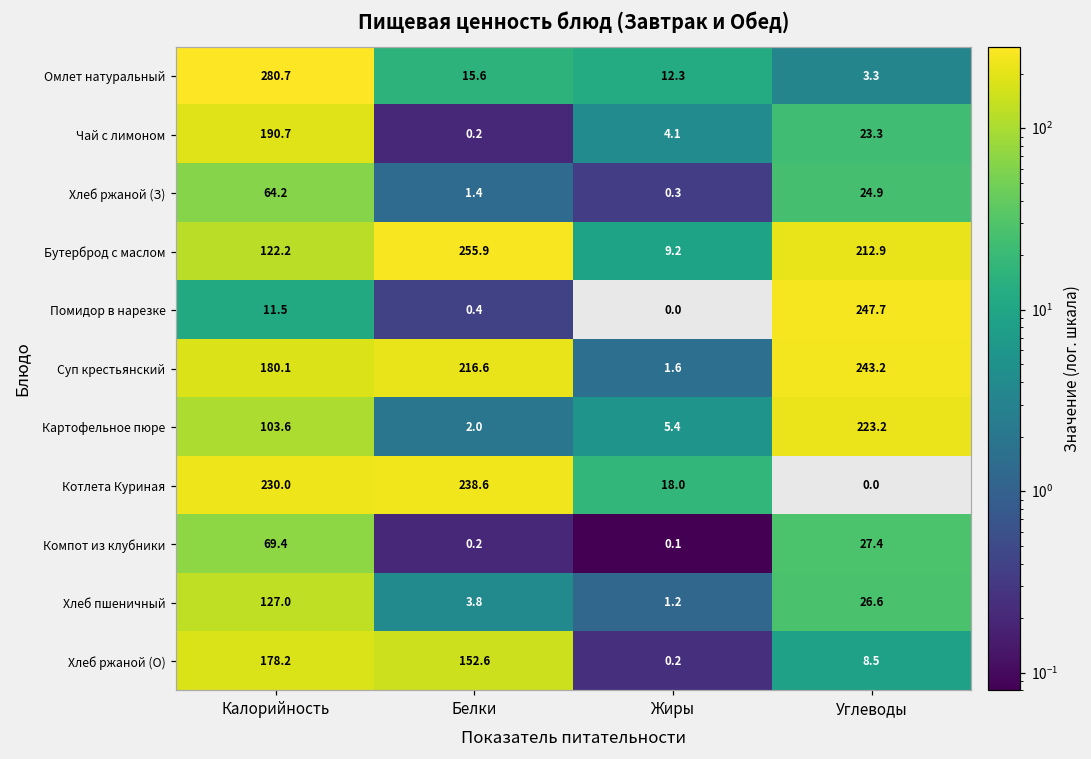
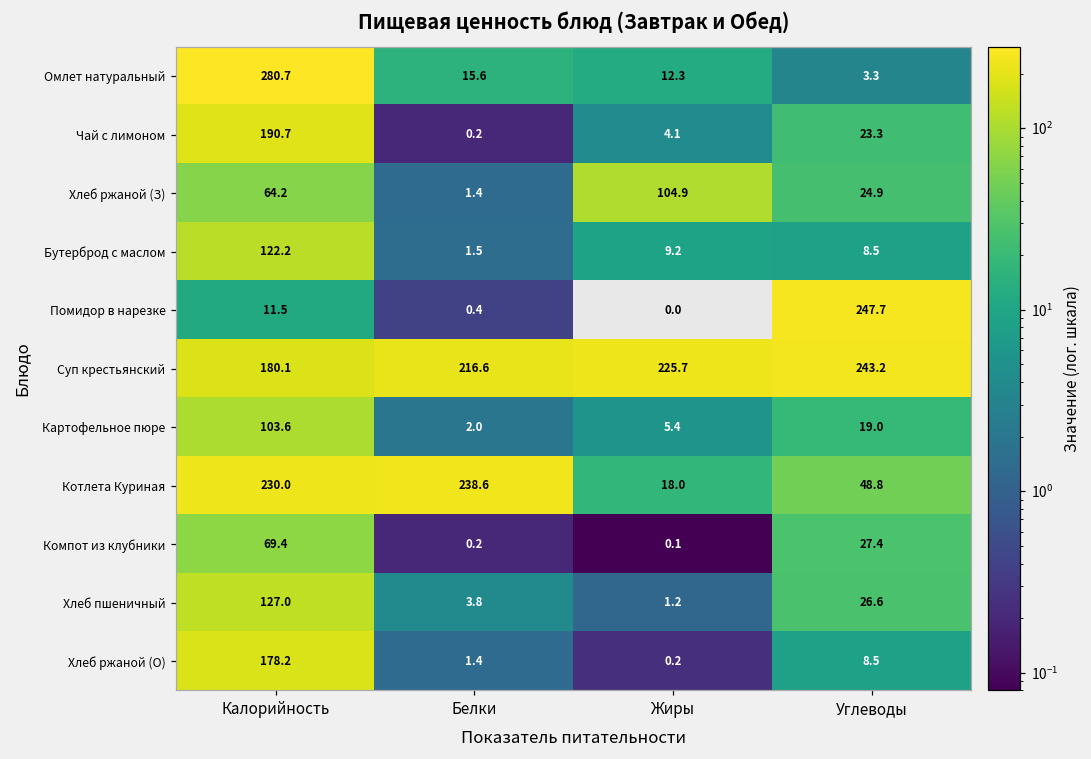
  {
    "Омлет натуральный": {
      "Калорийность": 280.7,
      "Белки": 15.6,
      "Жиры": 12.3,
      "Углеводы": 3.3
    },
    "Чай с лимоном": {
      "Калорийность": 190.7,
      "Белки": 0.2,
      "Жиры": 4.1,
      "Углеводы": 23.3
    },
    "Хлеб ржаной (З)": {
      "Калорийность": 64.2,
      "Белки": 1.4,
-     "Жиры": 0.3,
+     "Жиры": 104.9,
      "Углеводы": 24.9
    },
    "Бутерброд с маслом": {
      "Калорийность": 122.2,
-     "Белки": 255.9,
+     "Белки": 1.5,
      "Жиры": 9.2,
-     "Углеводы": 212.9
+     "Углеводы": 8.5
    },
    "Помидор в нарезке": {
      "Калорийность": 11.5,
      "Белки": 0.4,
      "Жиры": 0.0,
      "Углеводы": 247.7
    },
    "Суп крестьянский": {
      "Калорийность": 180.1,
      "Белки": 216.6,
-     "Жиры": 1.6,
+     "Жиры": 225.7,
      "Углеводы": 243.2
    },
    "Картофельное пюре": {
      "Калорийность": 103.6,
      "Белки": 2.0,
      "Жиры": 5.4,
-     "Углеводы": 223.2
+     "Углеводы": 19.0
    },
    "Котлета Куриная": {
      "Калорийность": 230.0,
      "Белки": 238.6,
      "Жиры": 18.0,
-     "Углеводы": 0.0
+     "Углеводы": 48.8
    },
    "Компот из клубники": {
      "Калорийность": 69.4,
      "Белки": 0.2,
      "Жиры": 0.1,
      "Углеводы": 27.4
    },
    "Хлеб пшеничный": {
      "Калорийность": 127.0,
      "Белки": 3.8,
      "Жиры": 1.2,
      "Углеводы": 26.6
    },
    "Хлеб ржаной (О)": {
      "Калорийность": 178.2,
-     "Белки": 152.6,
+     "Белки": 1.4,
      "Жиры": 0.2,
      "Углеводы": 8.5
    }
  }
